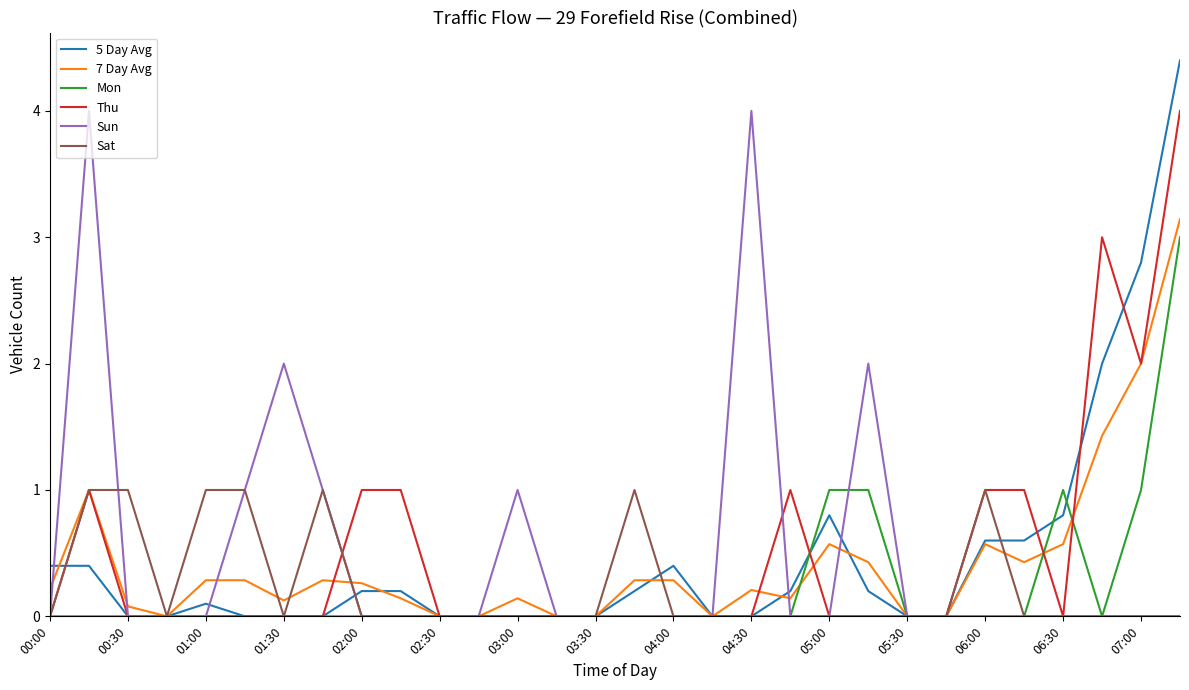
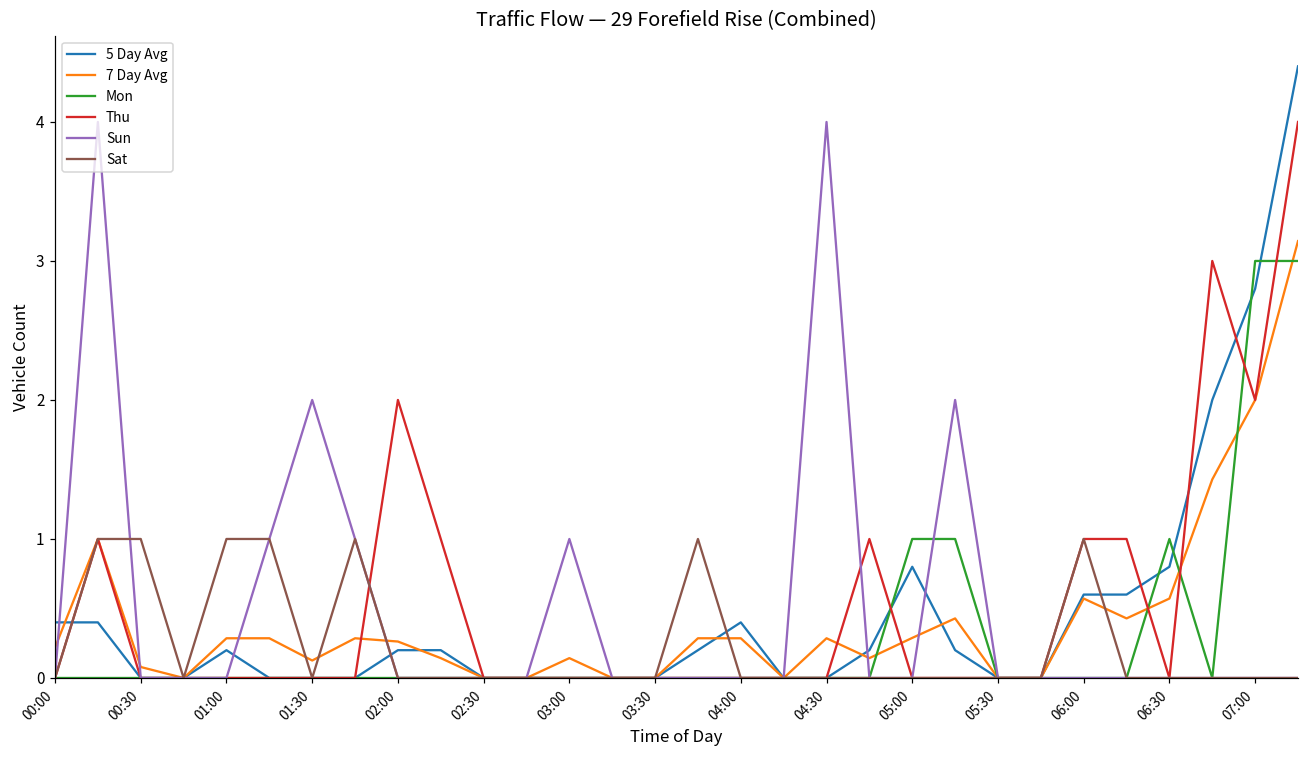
  {
    "5 Day Avg": {
      "00:00": 0.4,
-     "01:00": 0.1,
+     "01:00": 0.2,
      "02:00": 0.2,
      "04:00": 0.4,
      "05:00": 0.8,
      "06:00": 0.6,
      "06:30": 0.8,
      "07:00": 2.8
    },
    "7 Day Avg": {
      "00:00": 0.22,
      "00:30": 0.08,
      "01:00": 0.29,
      "01:30": 0.13,
      "02:00": 0.26,
      "03:00": 0.14,
      "04:00": 0.29,
-     "04:30": 0.21,
-     "05:00": 0.57,
+     "04:30": 0.29,
+     "05:00": 0.29,
      "06:00": 0.57,
      "06:30": 0.57
    },
    "Mon": {
      "05:00": 1,
      "06:30": 1,
-     "07:00": 1
+     "07:00": 3
    },
    "Thu": {
-     "02:00": 1
+     "02:00": 2
    },
    "Sun": {
      "01:30": 2.00,
      "03:00": 1.00,
      "04:30": 4.00
    },
    "Sat": {
      "00:30": 1.00,
      "01:00": 1.00
    }
  }
